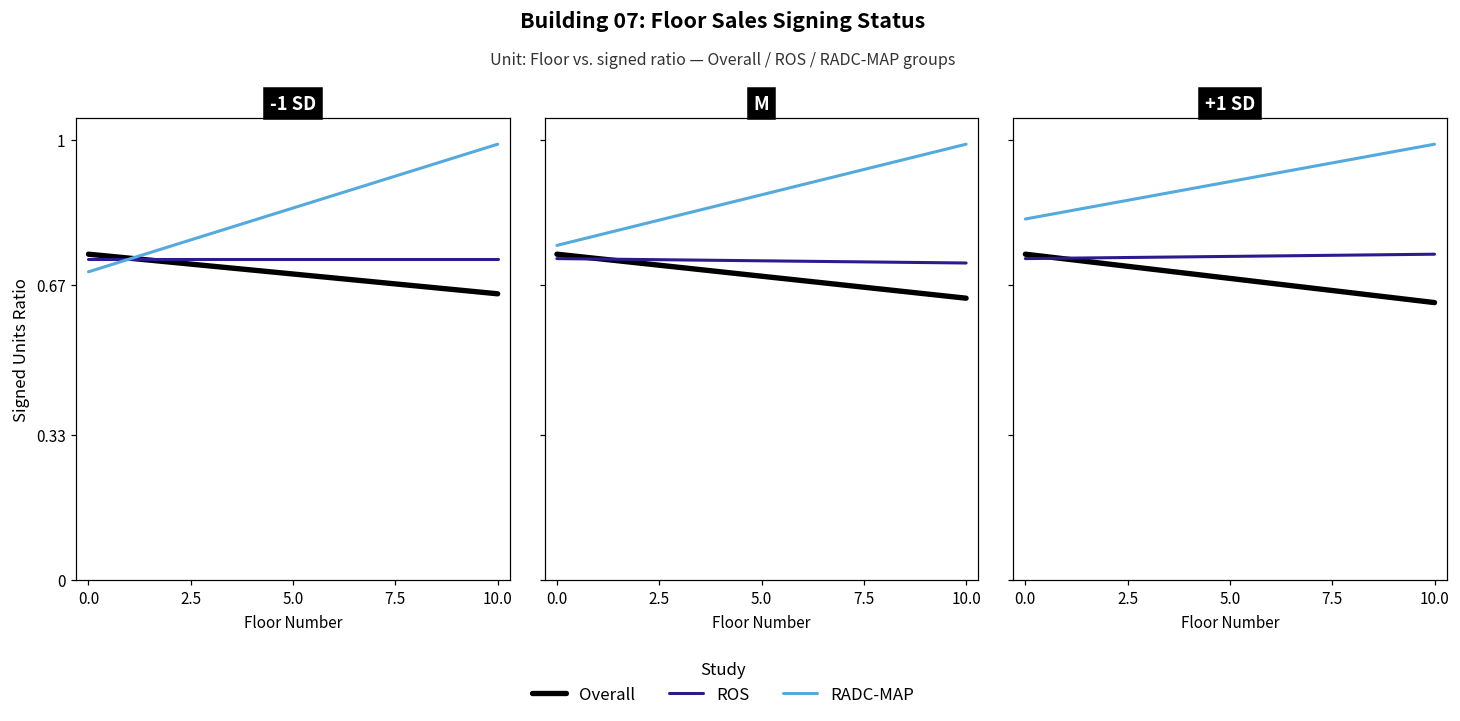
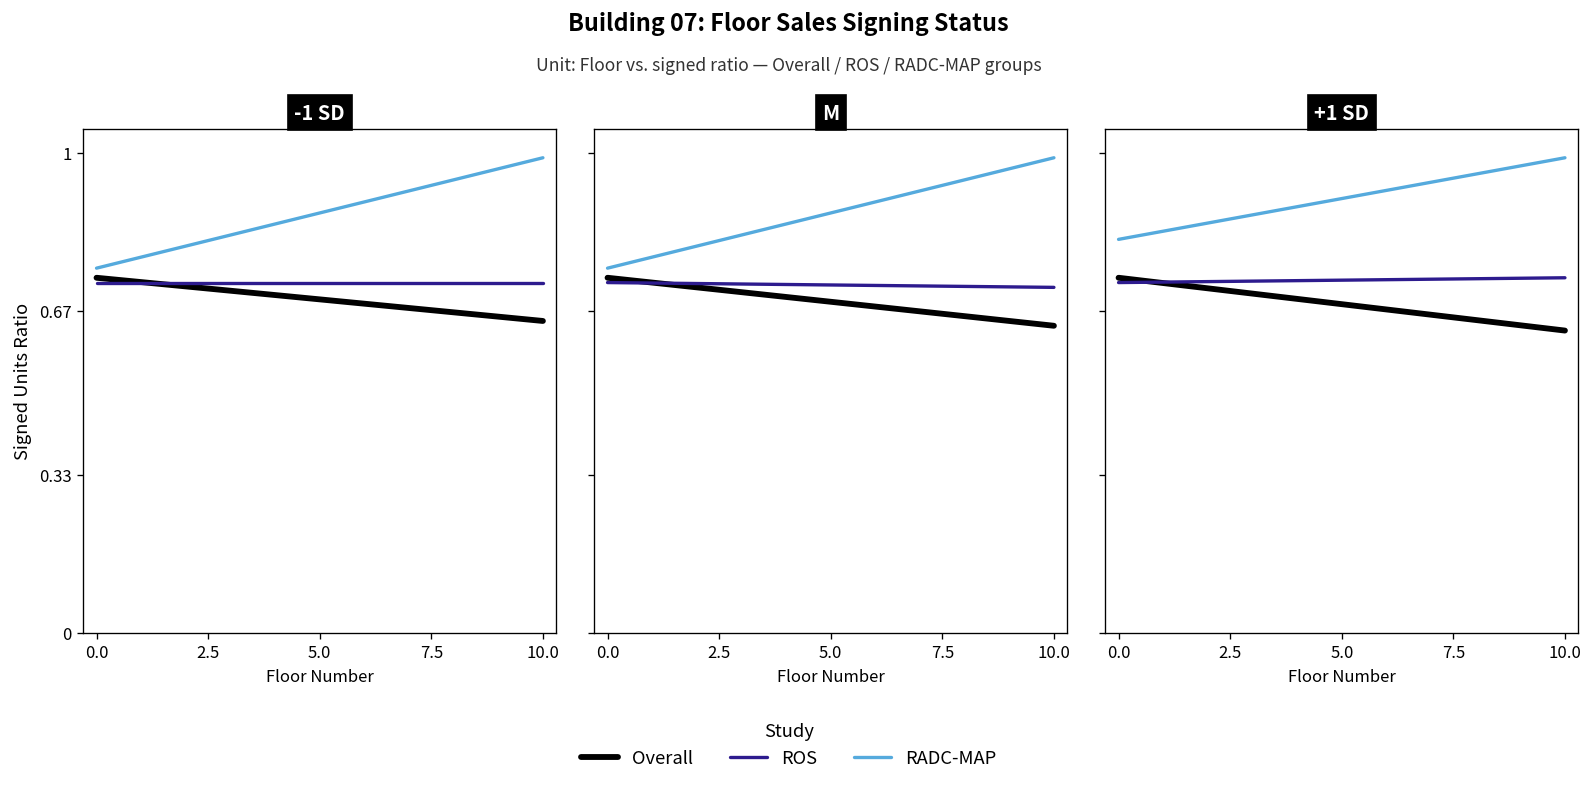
  {
    "-1 SD": {
      "Overall": {
        "0.0": 0.74,
        "10.0": 0.65
      },
      "ROS": {
        "0.0": 0.73,
        "10.0": 0.73
      },
      "RADC-MAP": {
-       "0.0": 0.70,
+       "0.0": 0.76,
        "10.0": 0.99
      }
    }
  }
